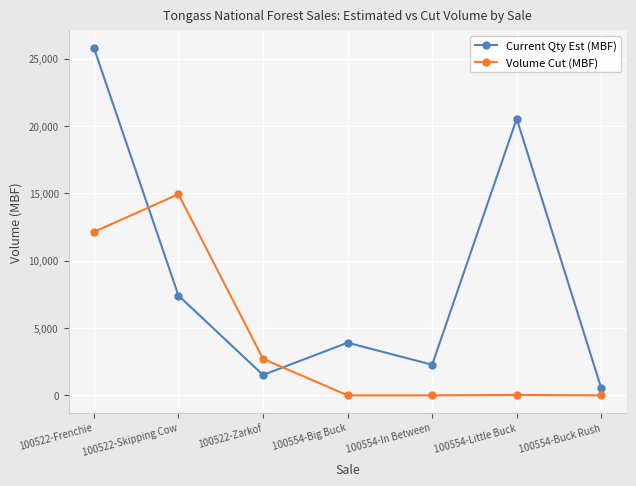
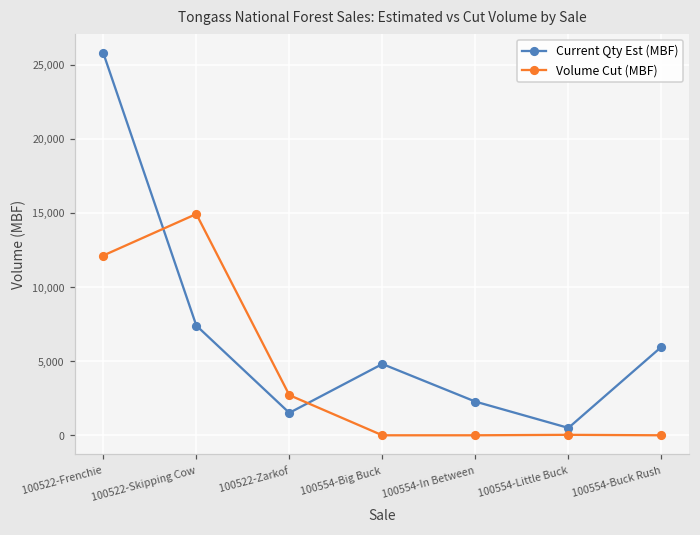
  {
    "Current Qty Est (MBF)": {
      "100522-Frenchie": "25,800",
      "100522-Skipping Cow": "7,400",
      "100522-Zarkof": "1,500",
-     "100554-Big Buck": "3,900",
+     "100554-Big Buck": "4,800",
      "100554-In Between": "2,300",
-     "100554-Little Buck": "20,500",
-     "100554-Buck Rush": "500"
+     "100554-Little Buck": "500",
+     "100554-Buck Rush": "6,000"
    },
    "Volume Cut (MBF)": {
      "100522-Frenchie": "12,100",
      "100522-Skipping Cow": "14,900",
      "100522-Zarkof": "2,700",
      "100554-Big Buck": "0",
      "100554-In Between": "0",
      "100554-Little Buck": "0",
      "100554-Buck Rush": "0"
    }
  }
